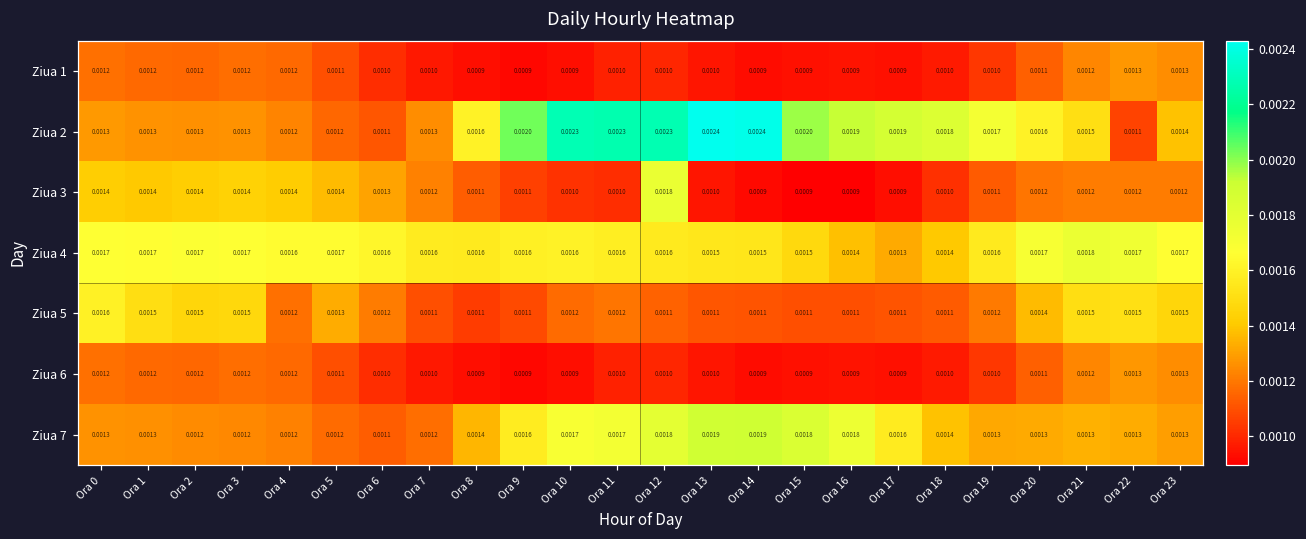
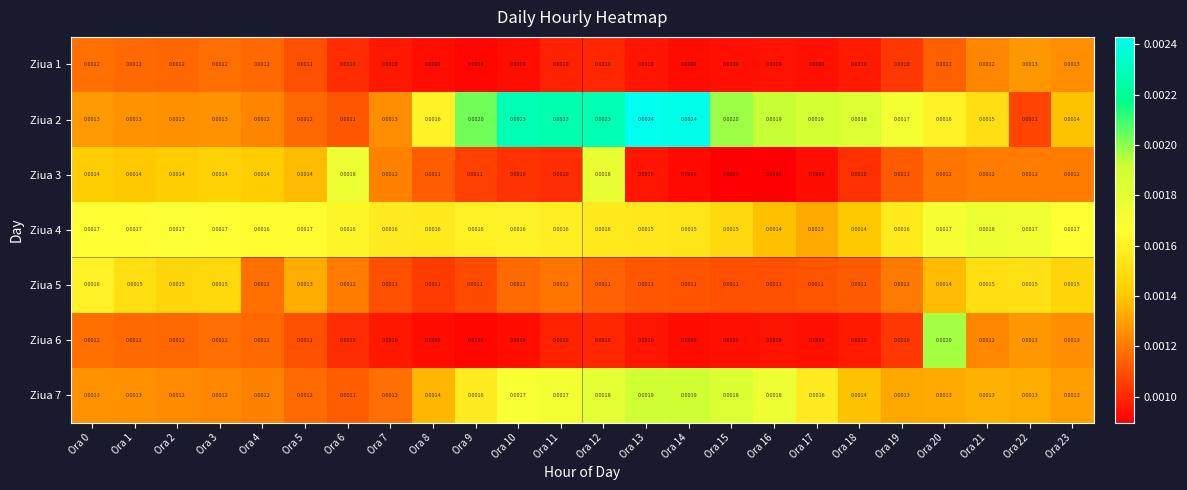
  {
    "Ziua 1": {
      "Ora 0": 0.0012,
      "Ora 1": 0.0012,
      "Ora 2": 0.0012,
      "Ora 3": 0.0012,
      "Ora 4": 0.0012,
      "Ora 5": 0.0011,
      "Ora 6": 0.0010,
      "Ora 7": 0.0010,
      "Ora 8": 0.0009,
      "Ora 9": 0.0009,
      "Ora 10": 0.0009,
      "Ora 11": 0.0010,
      "Ora 12": 0.0010,
      "Ora 13": 0.0010,
      "Ora 14": 0.0009,
      "Ora 15": 0.0009,
      "Ora 16": 0.0009,
      "Ora 17": 0.0009,
      "Ora 18": 0.0010,
      "Ora 19": 0.0010,
      "Ora 20": 0.0011,
      "Ora 21": 0.0012,
      "Ora 22": 0.0013,
      "Ora 23": 0.0013
    },
    "Ziua 2": {
      "Ora 0": 0.0013,
      "Ora 1": 0.0013,
      "Ora 2": 0.0013,
      "Ora 3": 0.0013,
      "Ora 4": 0.0012,
      "Ora 5": 0.0012,
      "Ora 6": 0.0011,
      "Ora 7": 0.0013,
      "Ora 8": 0.0016,
      "Ora 9": 0.0020,
      "Ora 10": 0.0023,
      "Ora 11": 0.0023,
      "Ora 12": 0.0023,
      "Ora 13": 0.0024,
      "Ora 14": 0.0024,
      "Ora 15": 0.0020,
      "Ora 16": 0.0019,
      "Ora 17": 0.0019,
      "Ora 18": 0.0018,
      "Ora 19": 0.0017,
      "Ora 20": 0.0016,
      "Ora 21": 0.0015,
      "Ora 22": 0.0011,
      "Ora 23": 0.0014
    },
    "Ziua 3": {
      "Ora 0": 0.0014,
      "Ora 1": 0.0014,
      "Ora 2": 0.0014,
      "Ora 3": 0.0014,
      "Ora 4": 0.0014,
      "Ora 5": 0.0014,
-     "Ora 6": 0.0013,
+     "Ora 6": 0.0018,
      "Ora 7": 0.0012,
      "Ora 8": 0.0011,
      "Ora 9": 0.0011,
      "Ora 10": 0.0010,
      "Ora 11": 0.0010,
      "Ora 12": 0.0018,
      "Ora 13": 0.0010,
      "Ora 14": 0.0009,
      "Ora 15": 0.0009,
      "Ora 16": 0.0009,
      "Ora 17": 0.0009,
      "Ora 18": 0.0010,
      "Ora 19": 0.0011,
      "Ora 20": 0.0012,
      "Ora 21": 0.0012,
      "Ora 22": 0.0012,
      "Ora 23": 0.0012
    },
    "Ziua 4": {
      "Ora 0": 0.0017,
      "Ora 1": 0.0017,
      "Ora 2": 0.0017,
      "Ora 3": 0.0017,
      "Ora 4": 0.0016,
      "Ora 5": 0.0017,
      "Ora 6": 0.0016,
      "Ora 7": 0.0016,
      "Ora 8": 0.0016,
      "Ora 9": 0.0016,
      "Ora 10": 0.0016,
      "Ora 11": 0.0016,
      "Ora 12": 0.0016,
      "Ora 13": 0.0015,
      "Ora 14": 0.0015,
      "Ora 15": 0.0015,
      "Ora 16": 0.0014,
      "Ora 17": 0.0013,
      "Ora 18": 0.0014,
      "Ora 19": 0.0016,
      "Ora 20": 0.0017,
      "Ora 21": 0.0018,
      "Ora 22": 0.0017,
      "Ora 23": 0.0017
    },
    "Ziua 5": {
      "Ora 0": 0.0016,
      "Ora 1": 0.0015,
      "Ora 2": 0.0015,
      "Ora 3": 0.0015,
      "Ora 4": 0.0012,
      "Ora 5": 0.0013,
      "Ora 6": 0.0012,
      "Ora 7": 0.0011,
      "Ora 8": 0.0011,
      "Ora 9": 0.0011,
      "Ora 10": 0.0012,
      "Ora 11": 0.0012,
      "Ora 12": 0.0011,
      "Ora 13": 0.0011,
      "Ora 14": 0.0011,
      "Ora 15": 0.0011,
      "Ora 16": 0.0011,
      "Ora 17": 0.0011,
      "Ora 18": 0.0011,
      "Ora 19": 0.0012,
      "Ora 20": 0.0014,
      "Ora 21": 0.0015,
      "Ora 22": 0.0015,
      "Ora 23": 0.0015
    },
    "Ziua 6": {
      "Ora 0": 0.0012,
      "Ora 1": 0.0012,
      "Ora 2": 0.0012,
      "Ora 3": 0.0012,
      "Ora 4": 0.0012,
      "Ora 5": 0.0011,
      "Ora 6": 0.0010,
      "Ora 7": 0.0010,
      "Ora 8": 0.0009,
      "Ora 9": 0.0009,
      "Ora 10": 0.0009,
      "Ora 11": 0.0010,
      "Ora 12": 0.0010,
      "Ora 13": 0.0010,
      "Ora 14": 0.0009,
      "Ora 15": 0.0009,
      "Ora 16": 0.0009,
      "Ora 17": 0.0009,
      "Ora 18": 0.0010,
      "Ora 19": 0.0010,
-     "Ora 20": 0.0011,
+     "Ora 20": 0.0020,
      "Ora 21": 0.0012,
      "Ora 22": 0.0013,
      "Ora 23": 0.0013
    },
    "Ziua 7": {
      "Ora 0": 0.0013,
      "Ora 1": 0.0013,
      "Ora 2": 0.0012,
      "Ora 3": 0.0012,
      "Ora 4": 0.0012,
      "Ora 5": 0.0012,
      "Ora 6": 0.0011,
      "Ora 7": 0.0012,
      "Ora 8": 0.0014,
      "Ora 9": 0.0016,
      "Ora 10": 0.0017,
      "Ora 11": 0.0017,
      "Ora 12": 0.0018,
      "Ora 13": 0.0019,
      "Ora 14": 0.0019,
      "Ora 15": 0.0018,
      "Ora 16": 0.0018,
      "Ora 17": 0.0016,
      "Ora 18": 0.0014,
      "Ora 19": 0.0013,
      "Ora 20": 0.0013,
      "Ora 21": 0.0013,
      "Ora 22": 0.0013,
      "Ora 23": 0.0013
    }
  }
